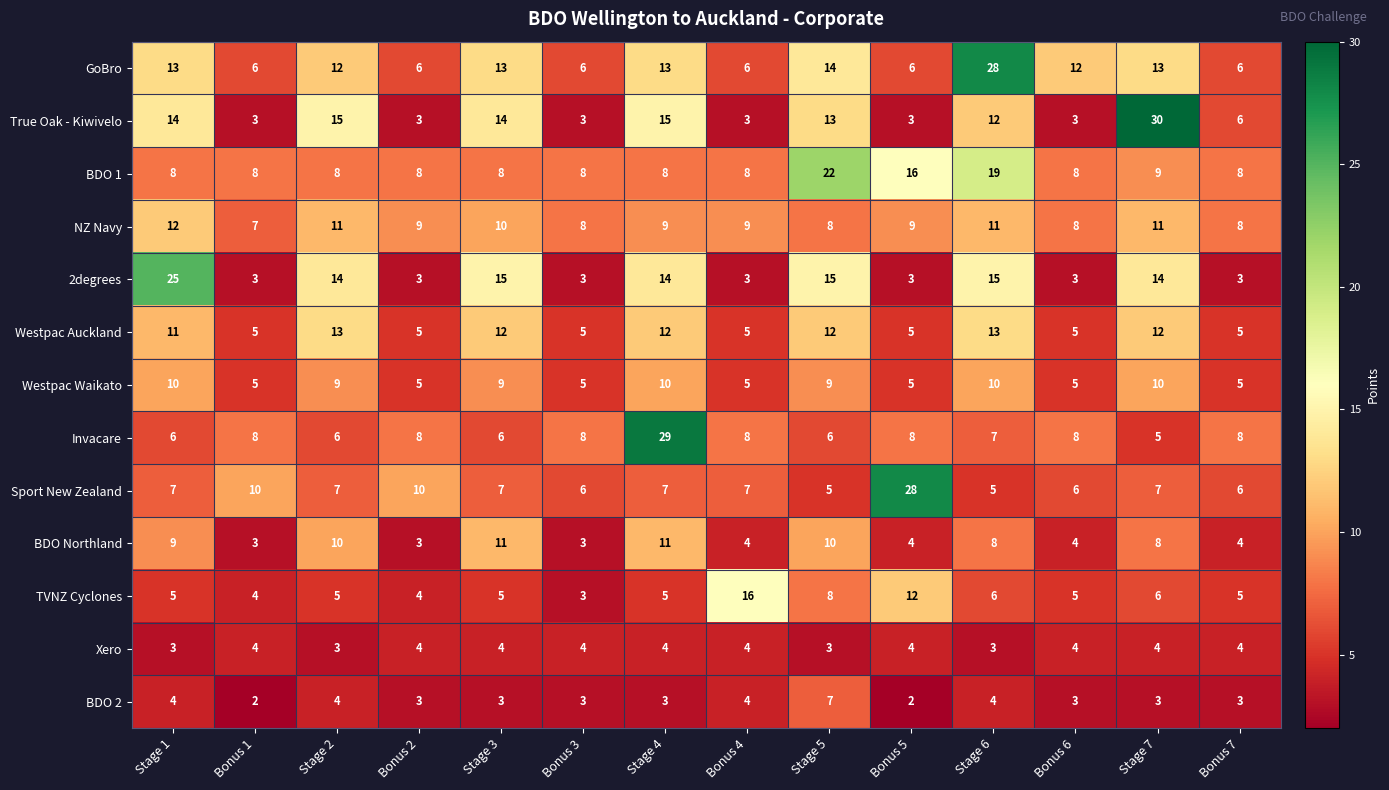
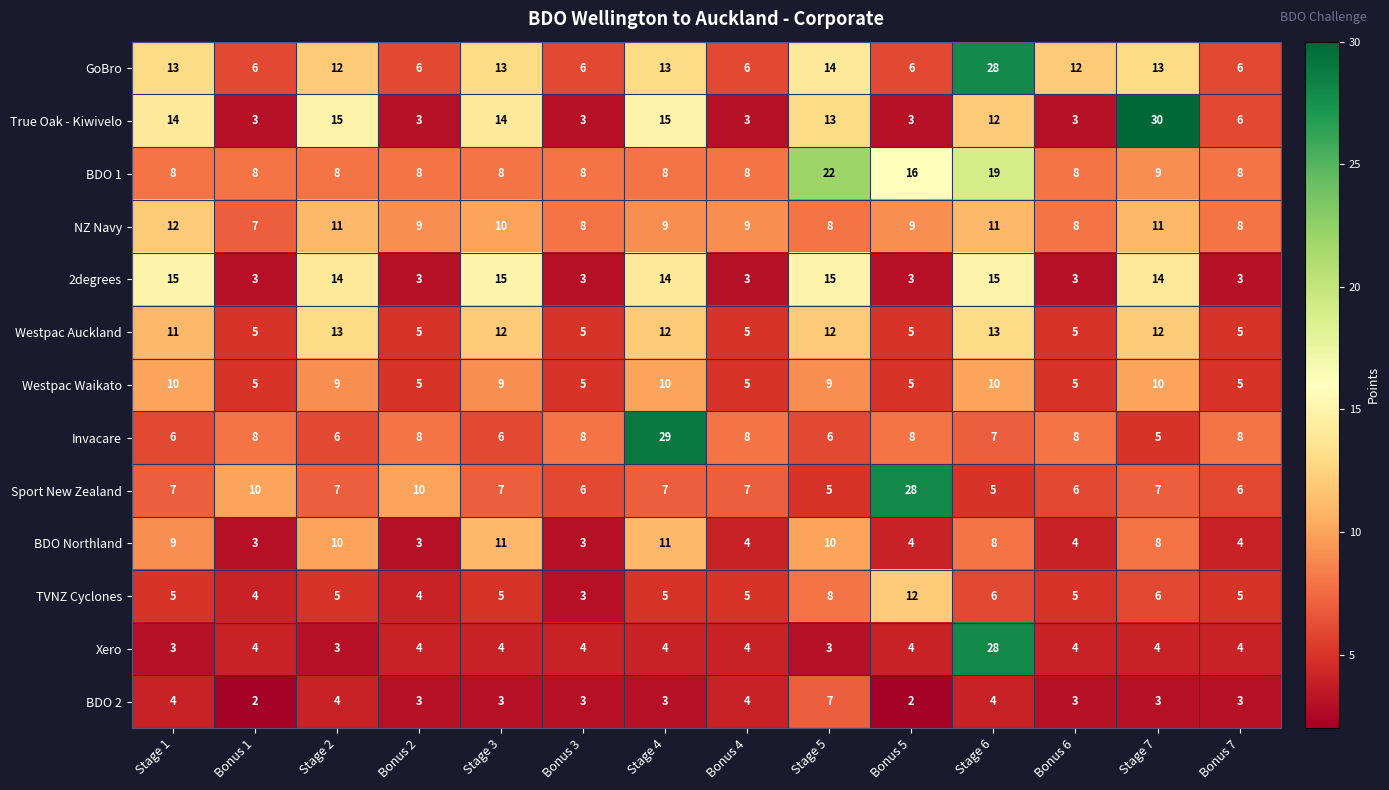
  {
    "GoBro": {
      "Stage 1": 13,
      "Bonus 1": 6,
      "Stage 2": 12,
      "Bonus 2": 6,
      "Stage 3": 13,
      "Bonus 3": 6,
      "Stage 4": 13,
      "Bonus 4": 6,
      "Stage 5": 14,
      "Bonus 5": 6,
      "Stage 6": 28,
      "Bonus 6": 12,
      "Stage 7": 13,
      "Bonus 7": 6
    },
    "True Oak - Kiwivelo": {
      "Stage 1": 14,
      "Bonus 1": 3,
      "Stage 2": 15,
      "Bonus 2": 3,
      "Stage 3": 14,
      "Bonus 3": 3,
      "Stage 4": 15,
      "Bonus 4": 3,
      "Stage 5": 13,
      "Bonus 5": 3,
      "Stage 6": 12,
      "Bonus 6": 3,
      "Stage 7": 30,
      "Bonus 7": 6
    },
    "BDO 1": {
      "Stage 1": 8,
      "Bonus 1": 8,
      "Stage 2": 8,
      "Bonus 2": 8,
      "Stage 3": 8,
      "Bonus 3": 8,
      "Stage 4": 8,
      "Bonus 4": 8,
      "Stage 5": 22,
      "Bonus 5": 16,
      "Stage 6": 19,
      "Bonus 6": 8,
      "Stage 7": 9,
      "Bonus 7": 8
    },
    "NZ Navy": {
      "Stage 1": 12,
      "Bonus 1": 7,
      "Stage 2": 11,
      "Bonus 2": 9,
      "Stage 3": 10,
      "Bonus 3": 8,
      "Stage 4": 9,
      "Bonus 4": 9,
      "Stage 5": 8,
      "Bonus 5": 9,
      "Stage 6": 11,
      "Bonus 6": 8,
      "Stage 7": 11,
      "Bonus 7": 8
    },
    "2degrees": {
-     "Stage 1": 25,
+     "Stage 1": 15,
      "Bonus 1": 3,
      "Stage 2": 14,
      "Bonus 2": 3,
      "Stage 3": 15,
      "Bonus 3": 3,
      "Stage 4": 14,
      "Bonus 4": 3,
      "Stage 5": 15,
      "Bonus 5": 3,
      "Stage 6": 15,
      "Bonus 6": 3,
      "Stage 7": 14,
      "Bonus 7": 3
    },
    "Westpac Auckland": {
      "Stage 1": 11,
      "Bonus 1": 5,
      "Stage 2": 13,
      "Bonus 2": 5,
      "Stage 3": 12,
      "Bonus 3": 5,
      "Stage 4": 12,
      "Bonus 4": 5,
      "Stage 5": 12,
      "Bonus 5": 5,
      "Stage 6": 13,
      "Bonus 6": 5,
      "Stage 7": 12,
      "Bonus 7": 5
    },
    "Westpac Waikato": {
      "Stage 1": 10,
      "Bonus 1": 5,
      "Stage 2": 9,
      "Bonus 2": 5,
      "Stage 3": 9,
      "Bonus 3": 5,
      "Stage 4": 10,
      "Bonus 4": 5,
      "Stage 5": 9,
      "Bonus 5": 5,
      "Stage 6": 10,
      "Bonus 6": 5,
      "Stage 7": 10,
      "Bonus 7": 5
    },
    "Invacare": {
      "Stage 1": 6,
      "Bonus 1": 8,
      "Stage 2": 6,
      "Bonus 2": 8,
      "Stage 3": 6,
      "Bonus 3": 8,
      "Stage 4": 29,
      "Bonus 4": 8,
      "Stage 5": 6,
      "Bonus 5": 8,
      "Stage 6": 7,
      "Bonus 6": 8,
      "Stage 7": 5,
      "Bonus 7": 8
    },
    "Sport New Zealand": {
      "Stage 1": 7,
      "Bonus 1": 10,
      "Stage 2": 7,
      "Bonus 2": 10,
      "Stage 3": 7,
      "Bonus 3": 6,
      "Stage 4": 7,
      "Bonus 4": 7,
      "Stage 5": 5,
      "Bonus 5": 28,
      "Stage 6": 5,
      "Bonus 6": 6,
      "Stage 7": 7,
      "Bonus 7": 6
    },
    "BDO Northland": {
      "Stage 1": 9,
      "Bonus 1": 3,
      "Stage 2": 10,
      "Bonus 2": 3,
      "Stage 3": 11,
      "Bonus 3": 3,
      "Stage 4": 11,
      "Bonus 4": 4,
      "Stage 5": 10,
      "Bonus 5": 4,
      "Stage 6": 8,
      "Bonus 6": 4,
      "Stage 7": 8,
      "Bonus 7": 4
    },
    "TVNZ Cyclones": {
      "Stage 1": 5,
      "Bonus 1": 4,
      "Stage 2": 5,
      "Bonus 2": 4,
      "Stage 3": 5,
      "Bonus 3": 3,
      "Stage 4": 5,
-     "Bonus 4": 16,
+     "Bonus 4": 5,
      "Stage 5": 8,
      "Bonus 5": 12,
      "Stage 6": 6,
      "Bonus 6": 5,
      "Stage 7": 6,
      "Bonus 7": 5
    },
    "Xero": {
      "Stage 1": 3,
      "Bonus 1": 4,
      "Stage 2": 3,
      "Bonus 2": 4,
      "Stage 3": 4,
      "Bonus 3": 4,
      "Stage 4": 4,
      "Bonus 4": 4,
      "Stage 5": 3,
      "Bonus 5": 4,
-     "Stage 6": 3,
+     "Stage 6": 28,
      "Bonus 6": 4,
      "Stage 7": 4,
      "Bonus 7": 4
    },
    "BDO 2": {
      "Stage 1": 4,
      "Bonus 1": 2,
      "Stage 2": 4,
      "Bonus 2": 3,
      "Stage 3": 3,
      "Bonus 3": 3,
      "Stage 4": 3,
      "Bonus 4": 4,
      "Stage 5": 7,
      "Bonus 5": 2,
      "Stage 6": 4,
      "Bonus 6": 3,
      "Stage 7": 3,
      "Bonus 7": 3
    }
  }
